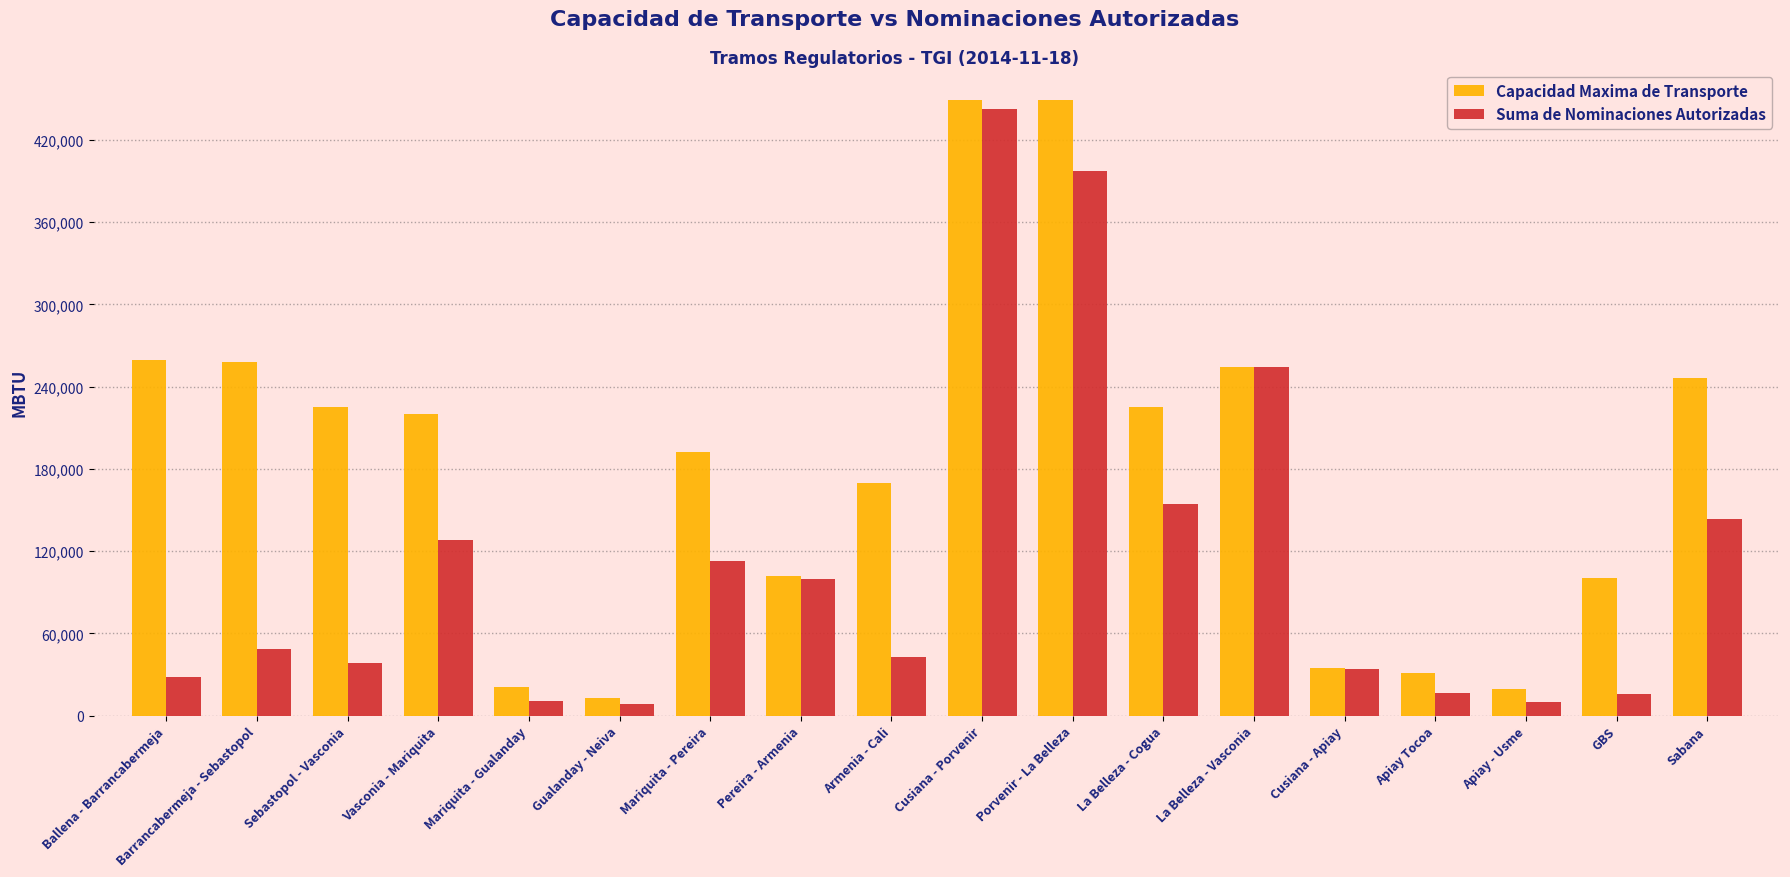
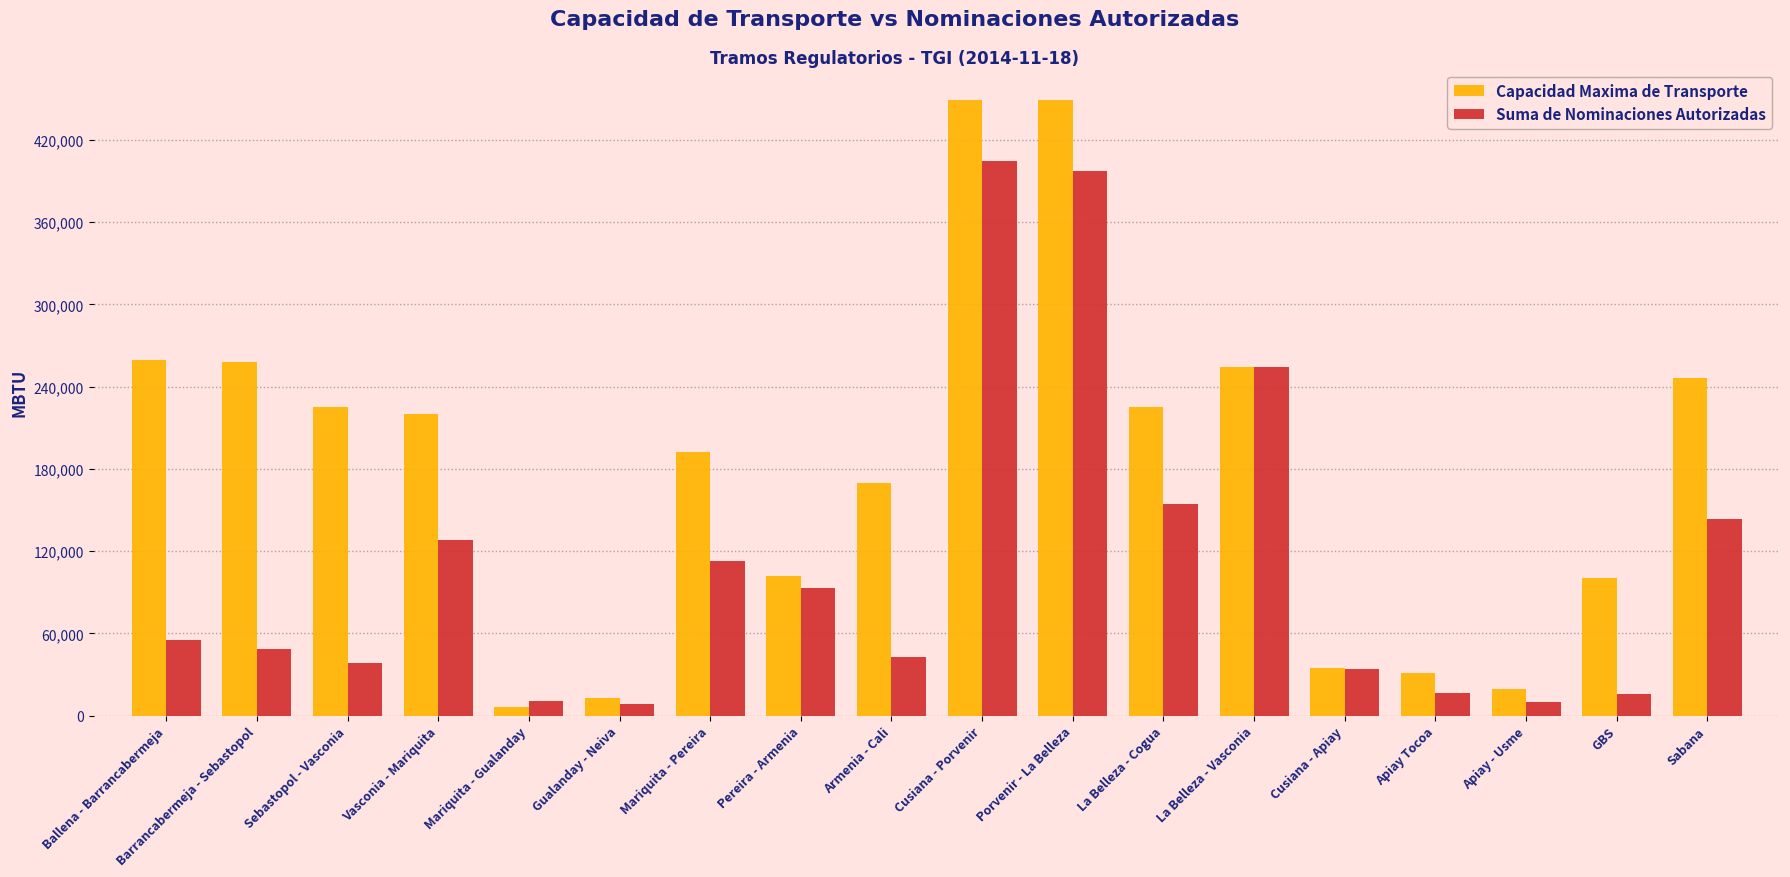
  {
    "Capacidad Maxima de Transporte": {
      "Ballena - Barrancabermeja": "259,000",
      "Barrancabermeja - Sebastopol": "258,000",
      "Sebastopol - Vasconia": "225,000",
      "Vasconia - Mariquita": "220,000",
-     "Mariquita - Gualanday": "21,000",
+     "Mariquita - Gualanday": "6,000",
      "Gualanday - Neiva": "13,000",
      "Mariquita - Pereira": "193,000",
      "Pereira - Armenia": "102,000",
      "Armenia - Cali": "170,000",
      "Cusiana - Porvenir": "449,000",
      "Porvenir - La Belleza": "449,000",
      "La Belleza - Cogua": "225,000",
      "La Belleza - Vasconia": "255,000",
      "Cusiana - Apiay": "34,000",
      "Apiay Tocoa": "31,000",
      "Apiay - Usme": "19,000",
      "GBS": "100,000",
      "Sabana": "246,000"
    },
    "Suma de Nominaciones Autorizadas": {
-     "Ballena - Barrancabermeja": "28,000",
+     "Ballena - Barrancabermeja": "55,000",
      "Barrancabermeja - Sebastopol": "48,000",
      "Sebastopol - Vasconia": "39,000",
      "Vasconia - Mariquita": "128,000",
      "Mariquita - Gualanday": "11,000",
      "Gualanday - Neiva": "9,000",
      "Mariquita - Pereira": "113,000",
-     "Pereira - Armenia": "100,000",
+     "Pereira - Armenia": "93,000",
      "Armenia - Cali": "43,000",
-     "Cusiana - Porvenir": "443,000",
+     "Cusiana - Porvenir": "405,000",
      "Porvenir - La Belleza": "397,000",
      "La Belleza - Cogua": "155,000",
      "La Belleza - Vasconia": "255,000",
      "Cusiana - Apiay": "34,000",
      "Apiay Tocoa": "17,000",
      "Apiay - Usme": "10,000",
      "GBS": "16,000",
      "Sabana": "144,000"
    }
  }
